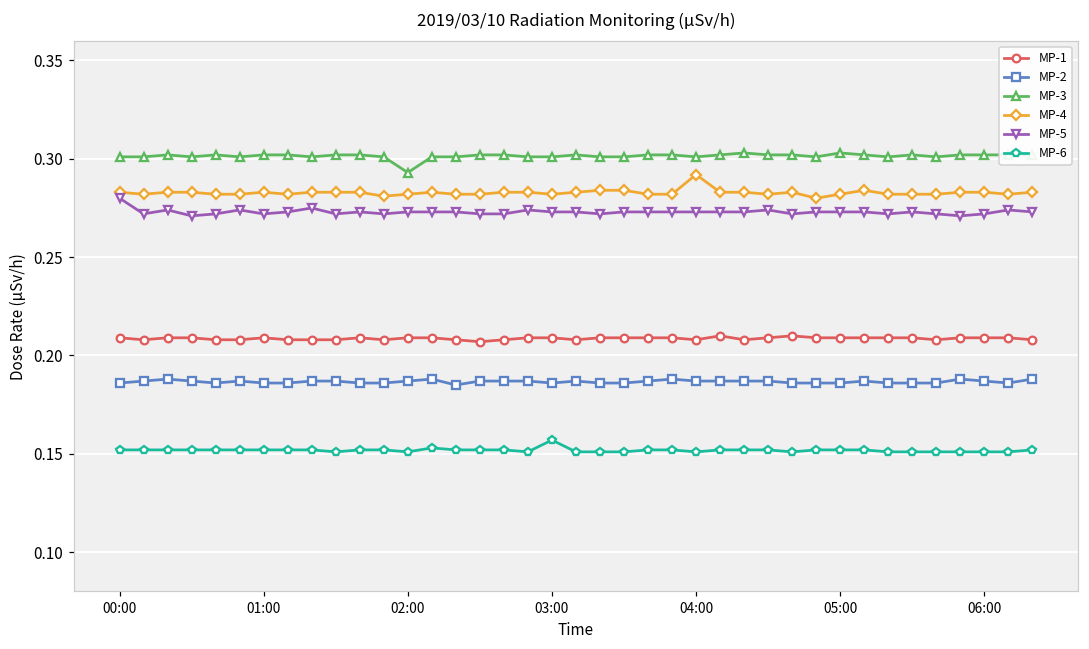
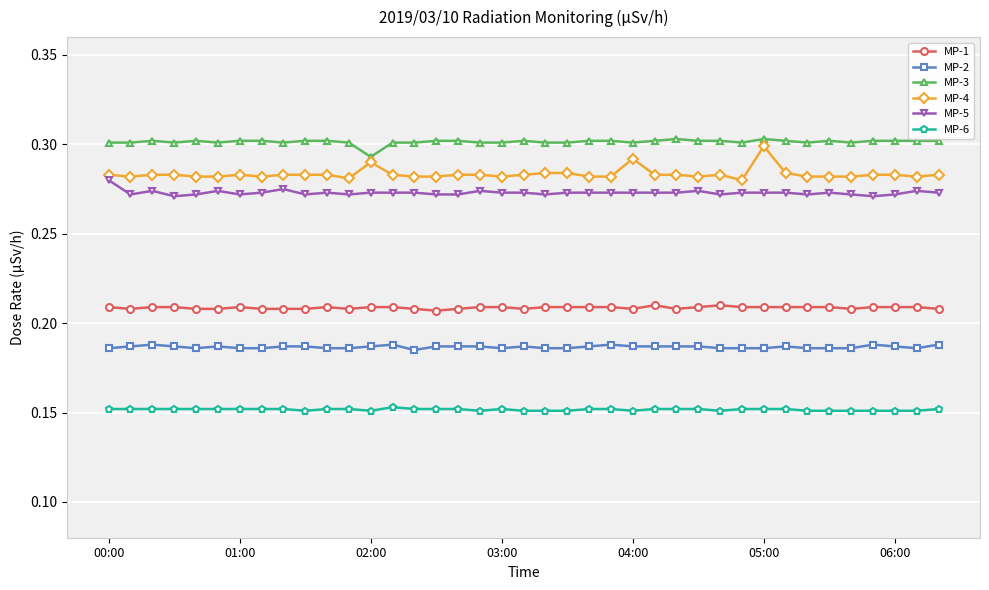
  {
    "MP-1": {
      "00:00": 0.209,
      "01:00": 0.209,
      "02:00": 0.209,
      "03:00": 0.209,
      "04:00": 0.208,
      "05:00": 0.209,
      "06:00": 0.209
    },
    "MP-2": {
      "00:00": 0.186,
      "01:00": 0.186,
      "02:00": 0.187,
      "03:00": 0.186,
      "04:00": 0.187,
      "05:00": 0.186,
      "06:00": 0.187
    },
    "MP-3": {
      "00:00": 0.301,
      "01:00": 0.302,
      "02:00": 0.293,
      "03:00": 0.301,
      "04:00": 0.301,
      "05:00": 0.303,
      "06:00": 0.302
    },
    "MP-4": {
      "00:00": 0.283,
      "01:00": 0.283,
-     "02:00": 0.282,
+     "02:00": 0.290,
      "03:00": 0.282,
      "04:00": 0.292,
-     "05:00": 0.282,
+     "05:00": 0.299,
      "06:00": 0.283
    },
    "MP-5": {
      "00:00": 0.280,
      "01:00": 0.272,
      "02:00": 0.273,
      "03:00": 0.273,
      "04:00": 0.273,
      "05:00": 0.273,
      "06:00": 0.272
    },
    "MP-6": {
      "00:00": 0.152,
      "01:00": 0.152,
      "02:00": 0.151,
-     "03:00": 0.157,
+     "03:00": 0.152,
      "04:00": 0.151,
      "05:00": 0.152,
      "06:00": 0.151
    }
  }
